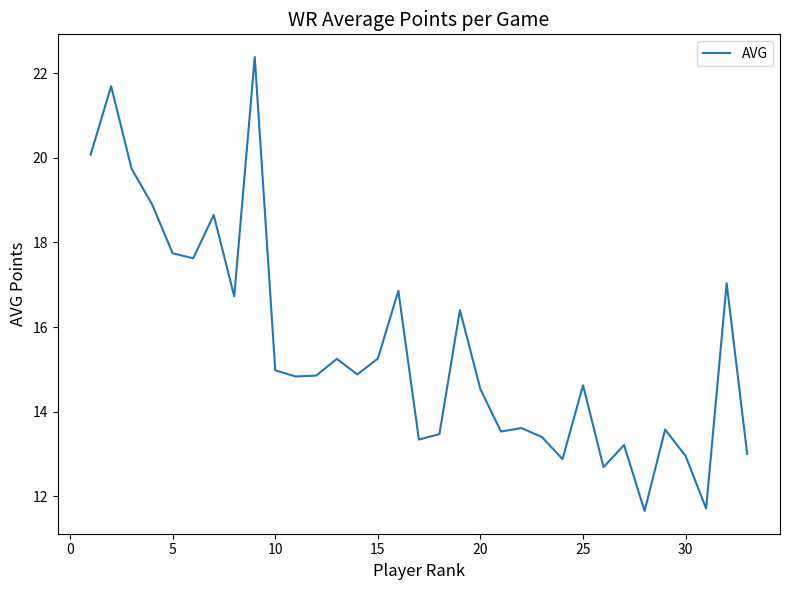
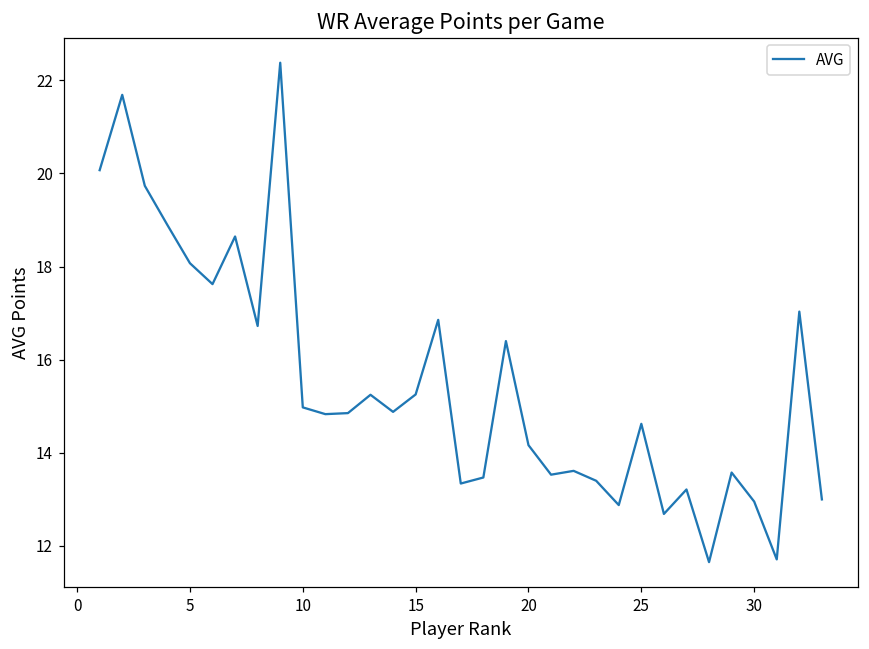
  {
-   "5": 17.7,
+   "5": 18.1,
    "10": 15.0,
    "15": 15.3,
-   "20": 14.5,
+   "20": 14.2,
    "25": 14.6,
    "30": 13.0
  }
